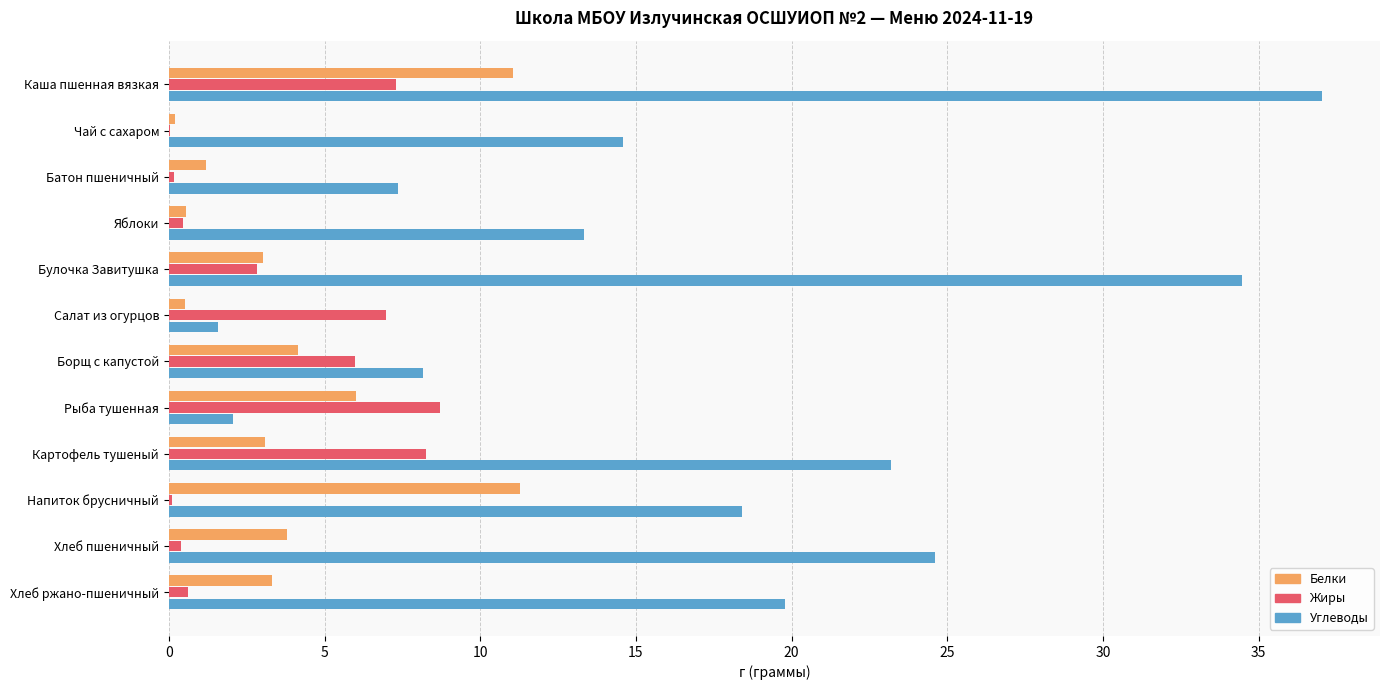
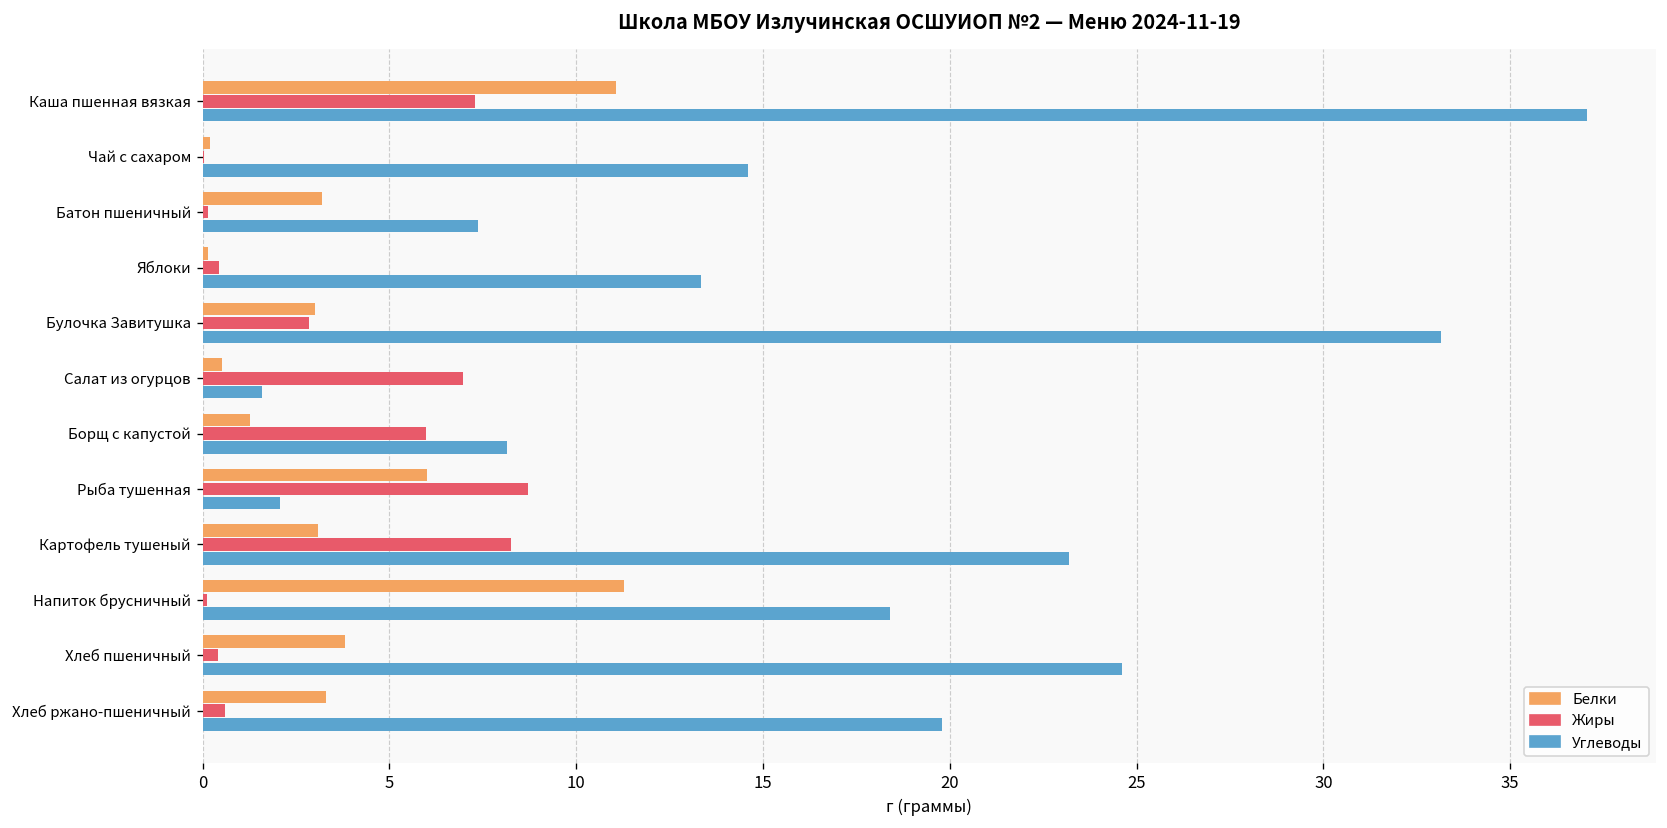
  {
    "Белки": {
      "Каша пшенная вязкая": 11.1,
      "Чай с сахаром": 0.2,
-     "Батон пшеничный": 1.2,
-     "Яблоки": 0.6,
+     "Батон пшеничный": 3.2,
+     "Яблоки": 0.2,
      "Булочка Завитушка": 3.0,
      "Салат из огурцов": 0.5,
-     "Борщ с капустой": 4.1,
+     "Борщ с капустой": 1.3,
      "Рыба тушенная": 6.0,
      "Картофель тушеный": 3.1,
      "Напиток брусничный": 11.3,
      "Хлеб пшеничный": 3.8,
      "Хлеб ржано-пшеничный": 3.3
    },
    "Жиры": {
      "Каша пшенная вязкая": 7.3,
      "Батон пшеничный": 0.2,
      "Яблоки": 0.4,
      "Булочка Завитушка": 2.8,
      "Салат из огурцов": 7.0,
      "Борщ с капустой": 6.0,
      "Рыба тушенная": 8.7,
      "Картофель тушеный": 8.3,
      "Напиток брусничный": 0.1,
      "Хлеб пшеничный": 0.4,
      "Хлеб ржано-пшеничный": 0.6
    },
    "Углеводы": {
      "Каша пшенная вязкая": 37.1,
      "Чай с сахаром": 14.6,
      "Батон пшеничный": 7.4,
      "Яблоки": 13.3,
-     "Булочка Завитушка": 34.5,
+     "Булочка Завитушка": 33.2,
      "Салат из огурцов": 1.6,
      "Борщ с капустой": 8.2,
      "Рыба тушенная": 2.1,
      "Картофель тушеный": 23.2,
      "Напиток брусничный": 18.4,
      "Хлеб пшеничный": 24.6,
      "Хлеб ржано-пшеничный": 19.8
    }
  }
